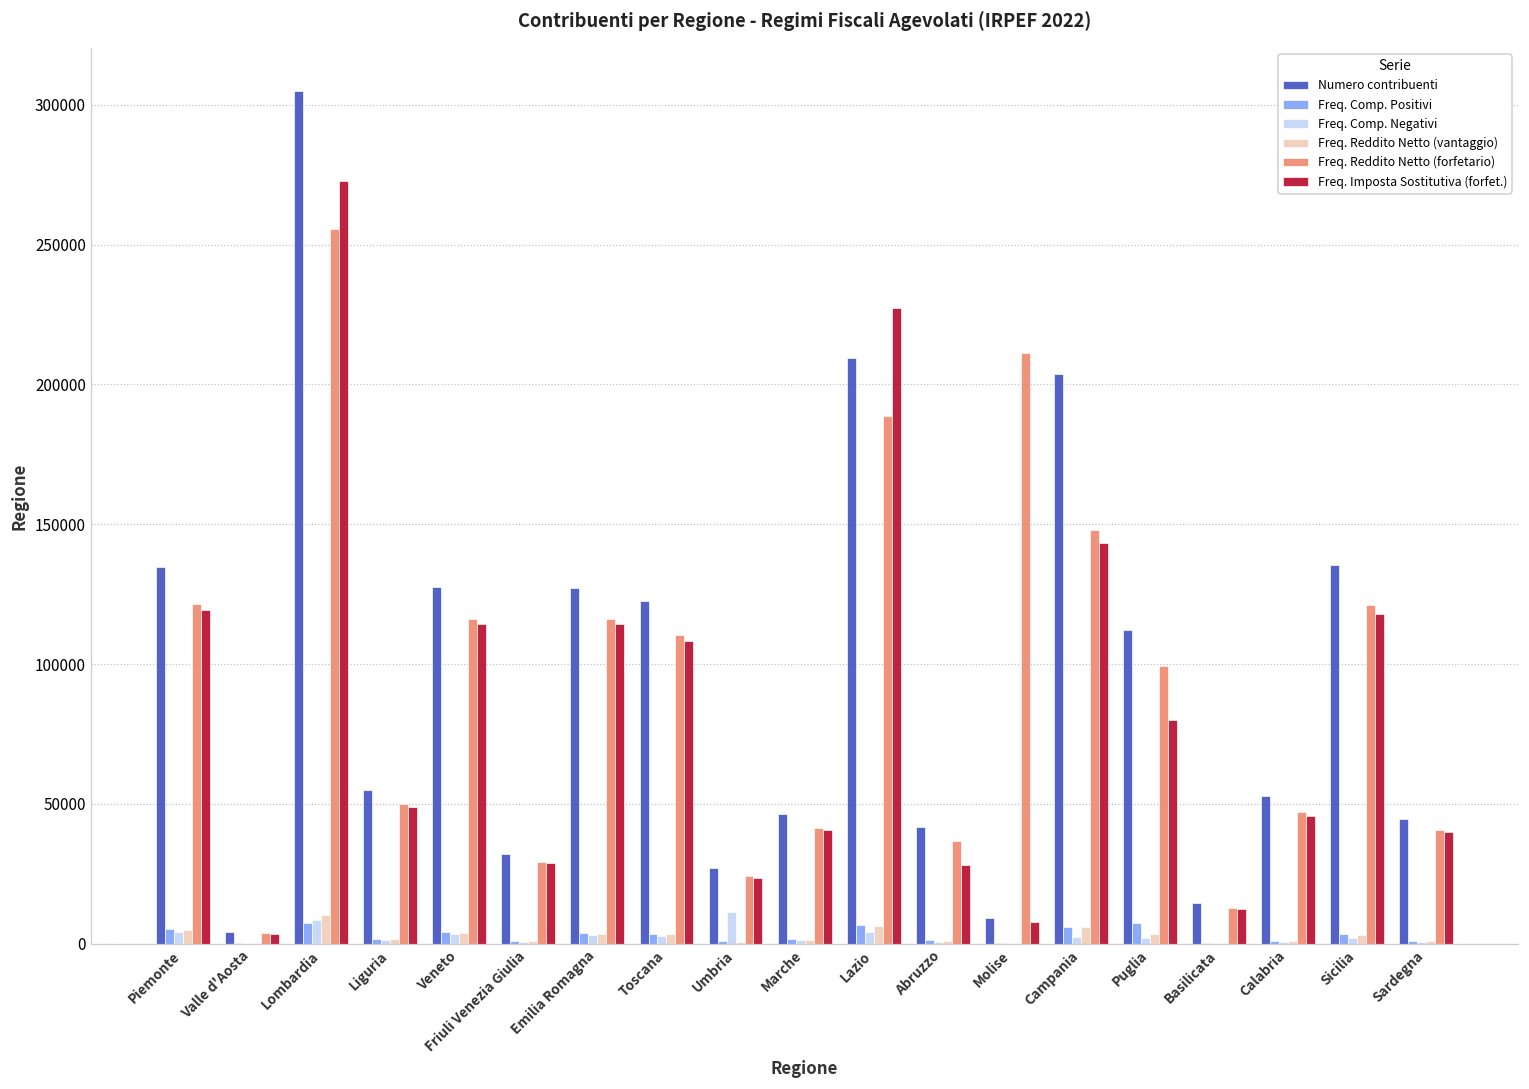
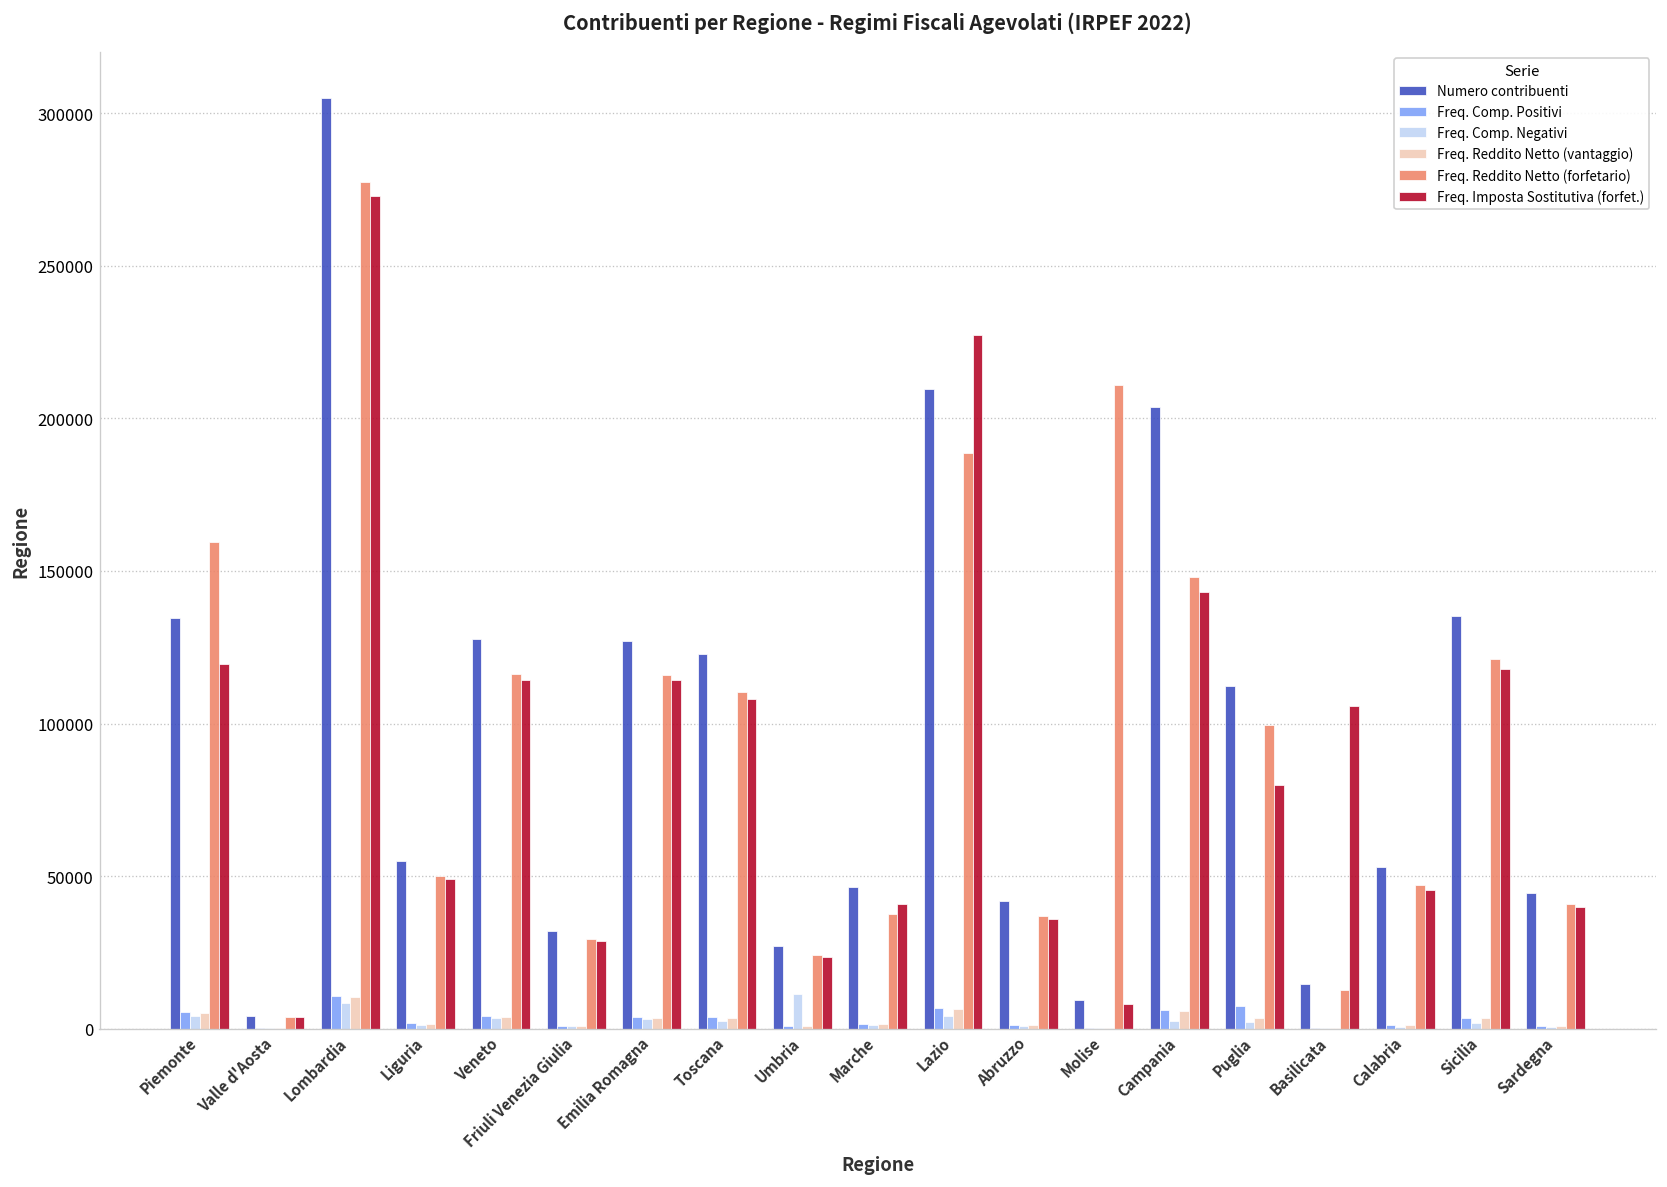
  {
    "Numero contribuenti": {
      "Piemonte": 135000,
      "Valle d'Aosta": 4000,
      "Lombardia": 305000,
      "Liguria": 55000,
      "Veneto": 128000,
      "Friuli Venezia Giulia": 32000,
      "Emilia Romagna": 127000,
      "Toscana": 123000,
      "Umbria": 27000,
      "Marche": 46000,
      "Lazio": 210000,
      "Abruzzo": 42000,
      "Molise": 9000,
      "Campania": 204000,
      "Puglia": 112000,
      "Basilicata": 15000,
      "Calabria": 53000,
      "Sicilia": 135000,
      "Sardegna": 44000
    },
    "Freq. Comp. Positivi": {
      "Piemonte": 5000,
-     "Lombardia": 7000,
+     "Lombardia": 11000,
      "Liguria": 2000,
      "Veneto": 4000,
      "Emilia Romagna": 4000,
      "Toscana": 4000,
      "Marche": 2000,
      "Lazio": 7000,
      "Abruzzo": 1000,
      "Campania": 6000,
      "Puglia": 8000,
      "Calabria": 1000,
      "Sicilia": 4000
    },
    "Freq. Comp. Negativi": {
      "Piemonte": 4000,
      "Lombardia": 8000,
      "Liguria": 1000,
      "Veneto": 3000,
      "Emilia Romagna": 3000,
      "Toscana": 3000,
      "Umbria": 11000,
      "Marche": 1000,
      "Lazio": 4000,
      "Campania": 3000,
      "Puglia": 2000,
      "Sicilia": 2000
    },
    "Freq. Reddito Netto (vantaggio)": {
      "Piemonte": 5000,
      "Lombardia": 10000,
      "Liguria": 2000,
      "Veneto": 4000,
      "Emilia Romagna": 4000,
      "Toscana": 4000,
      "Marche": 2000,
      "Lazio": 7000,
      "Abruzzo": 1000,
      "Campania": 6000,
      "Puglia": 3000,
      "Calabria": 1000,
      "Sicilia": 3000
    },
    "Freq. Reddito Netto (forfetario)": {
-     "Piemonte": 122000,
+     "Piemonte": 160000,
      "Valle d'Aosta": 4000,
-     "Lombardia": 256000,
+     "Lombardia": 277000,
      "Liguria": 50000,
      "Veneto": 116000,
      "Friuli Venezia Giulia": 29000,
      "Emilia Romagna": 116000,
      "Toscana": 110000,
      "Umbria": 24000,
-     "Marche": 42000,
+     "Marche": 37000,
      "Lazio": 189000,
      "Abruzzo": 37000,
      "Molise": 211000,
      "Campania": 148000,
      "Puglia": 99000,
      "Basilicata": 13000,
      "Calabria": 47000,
      "Sicilia": 121000,
      "Sardegna": 41000
    },
    "Freq. Imposta Sostitutiva (forfet.)": {
      "Piemonte": 119000,
      "Valle d'Aosta": 4000,
      "Lombardia": 273000,
      "Liguria": 49000,
      "Veneto": 114000,
      "Friuli Venezia Giulia": 29000,
      "Emilia Romagna": 114000,
      "Toscana": 108000,
      "Umbria": 24000,
      "Marche": 41000,
      "Lazio": 227000,
-     "Abruzzo": 28000,
+     "Abruzzo": 36000,
      "Molise": 8000,
      "Campania": 143000,
      "Puglia": 80000,
-     "Basilicata": 12000,
+     "Basilicata": 106000,
      "Calabria": 46000,
      "Sicilia": 118000,
      "Sardegna": 40000
    }
  }
